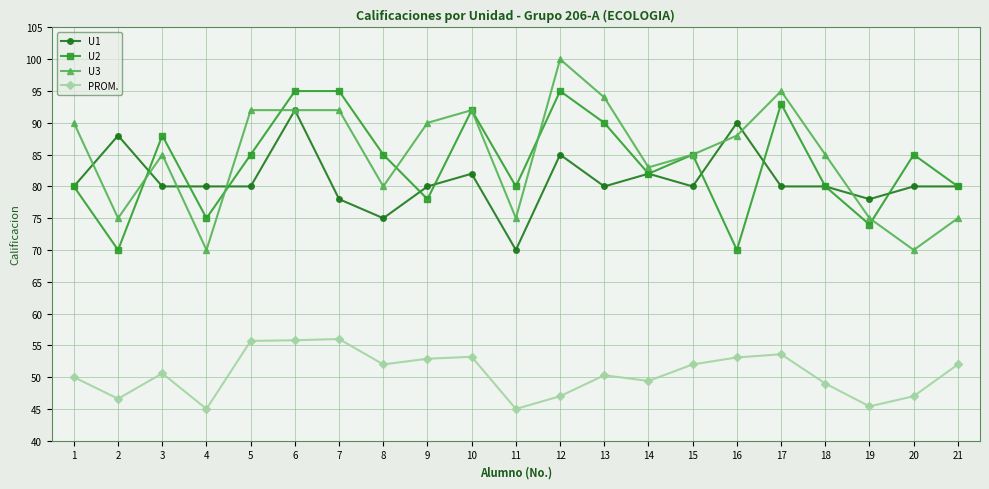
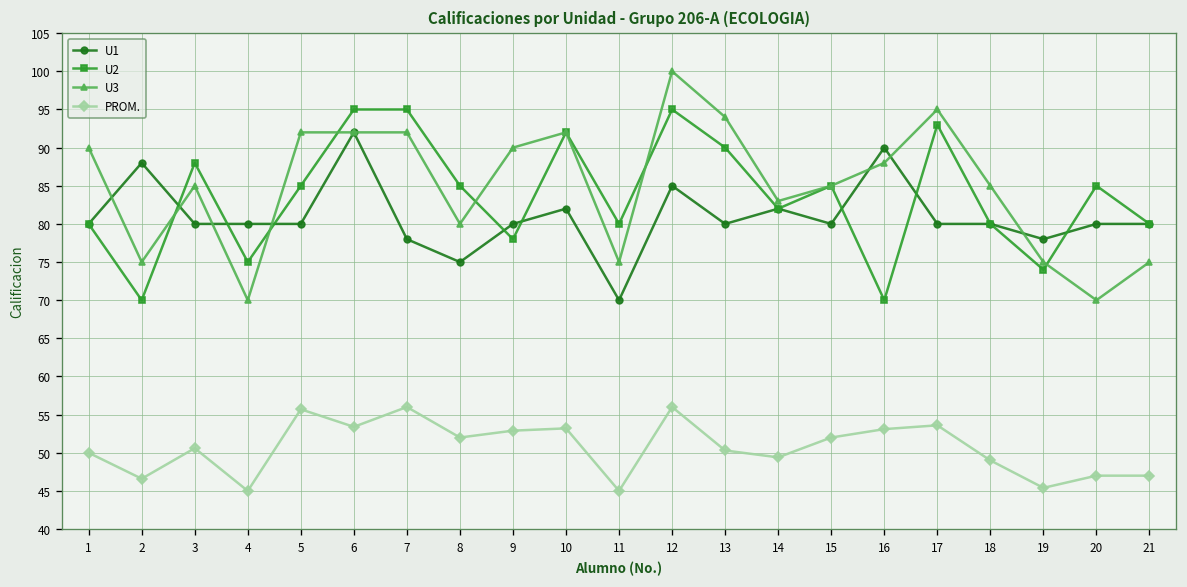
  {
    "PROM.": {
      "1": 50,
      "2": 47,
      "3": 51,
      "4": 45,
      "5": 56,
-     "6": 56,
+     "6": 53,
      "7": 56,
      "8": 52,
      "9": 53,
      "10": 53,
      "11": 45,
-     "12": 47,
+     "12": 56,
      "13": 50,
      "14": 49,
      "15": 52,
      "16": 53,
      "17": 54,
      "18": 49,
      "19": 45,
      "20": 47,
-     "21": 52
+     "21": 47
    }
  }
